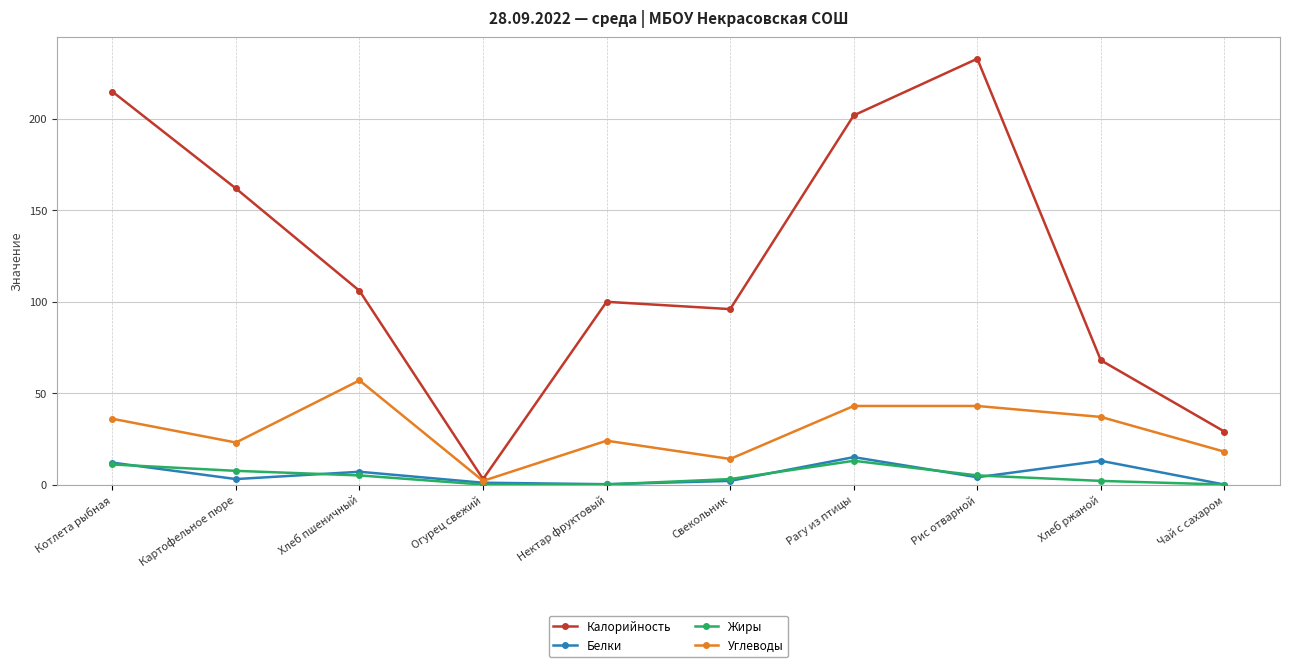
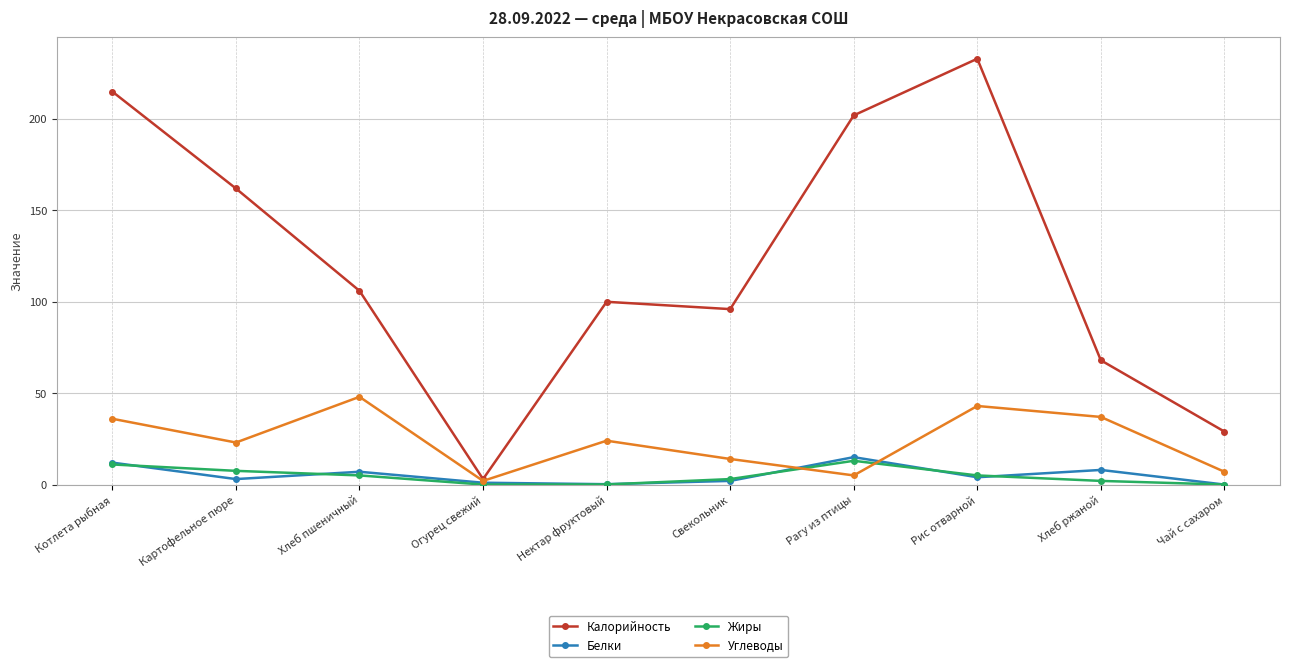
  {
    "Калорийность": {
      "Котлета рыбная": 215,
      "Картофельное пюре": 162,
      "Хлеб пшеничный": 106,
      "Нектар фруктовый": 100,
      "Свекольник": 96,
      "Рагу из птицы": 202,
      "Рис отварной": 233,
      "Хлеб ржаной": 68,
      "Чай с сахаром": 29
    },
    "Белки": {
      "Картофельное пюре": 3,
      "Хлеб пшеничный": 7,
      "Рагу из птицы": 15,
-     "Хлеб ржаной": 13
+     "Хлеб ржаной": 8
    },
    "Жиры": {
      "Картофельное пюре": 8,
      "Хлеб пшеничный": 5,
      "Рагу из птицы": 13,
      "Хлеб ржаной": 2
    },
    "Углеводы": {
      "Котлета рыбная": 36,
      "Картофельное пюре": 23,
-     "Хлеб пшеничный": 57,
+     "Хлеб пшеничный": 48,
      "Нектар фруктовый": 24,
      "Свекольник": 14,
-     "Рагу из птицы": 43,
+     "Рагу из птицы": 5,
      "Рис отварной": 43,
      "Хлеб ржаной": 37,
-     "Чай с сахаром": 18
+     "Чай с сахаром": 7
    }
  }
